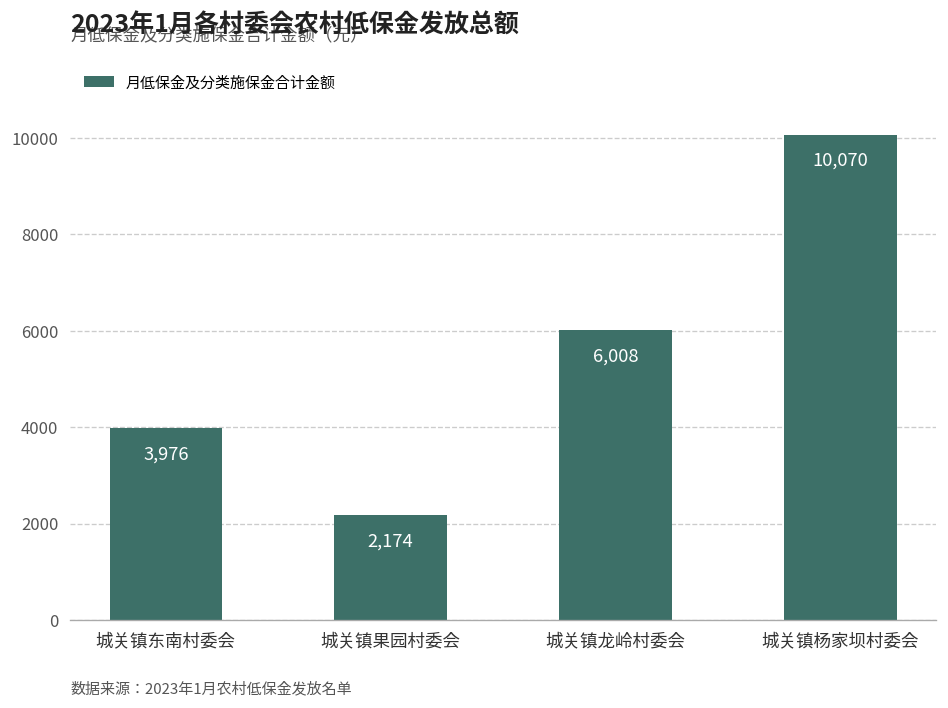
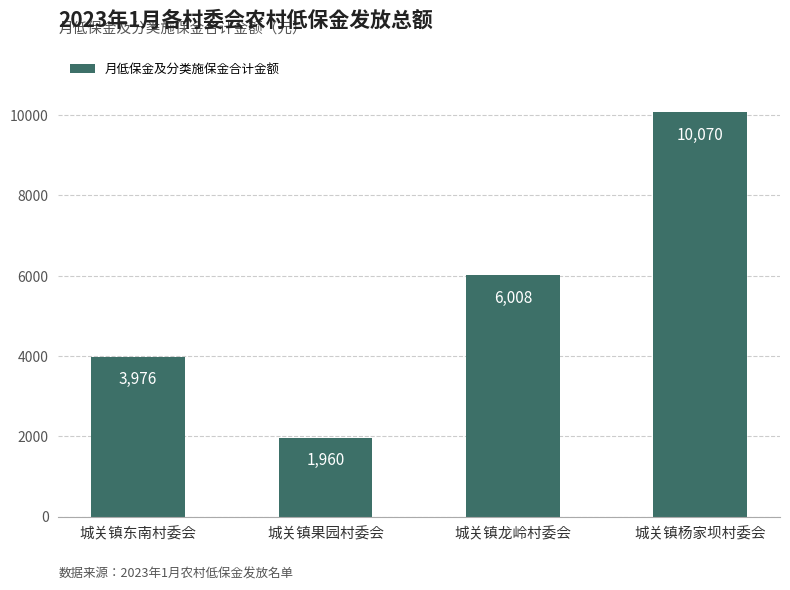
  {
    "城关镇东南村委会": "3,976",
-   "城关镇果园村委会": "2,174",
+   "城关镇果园村委会": "1,960",
    "城关镇龙岭村委会": "6,008",
    "城关镇杨家坝村委会": "10,070"
  }
